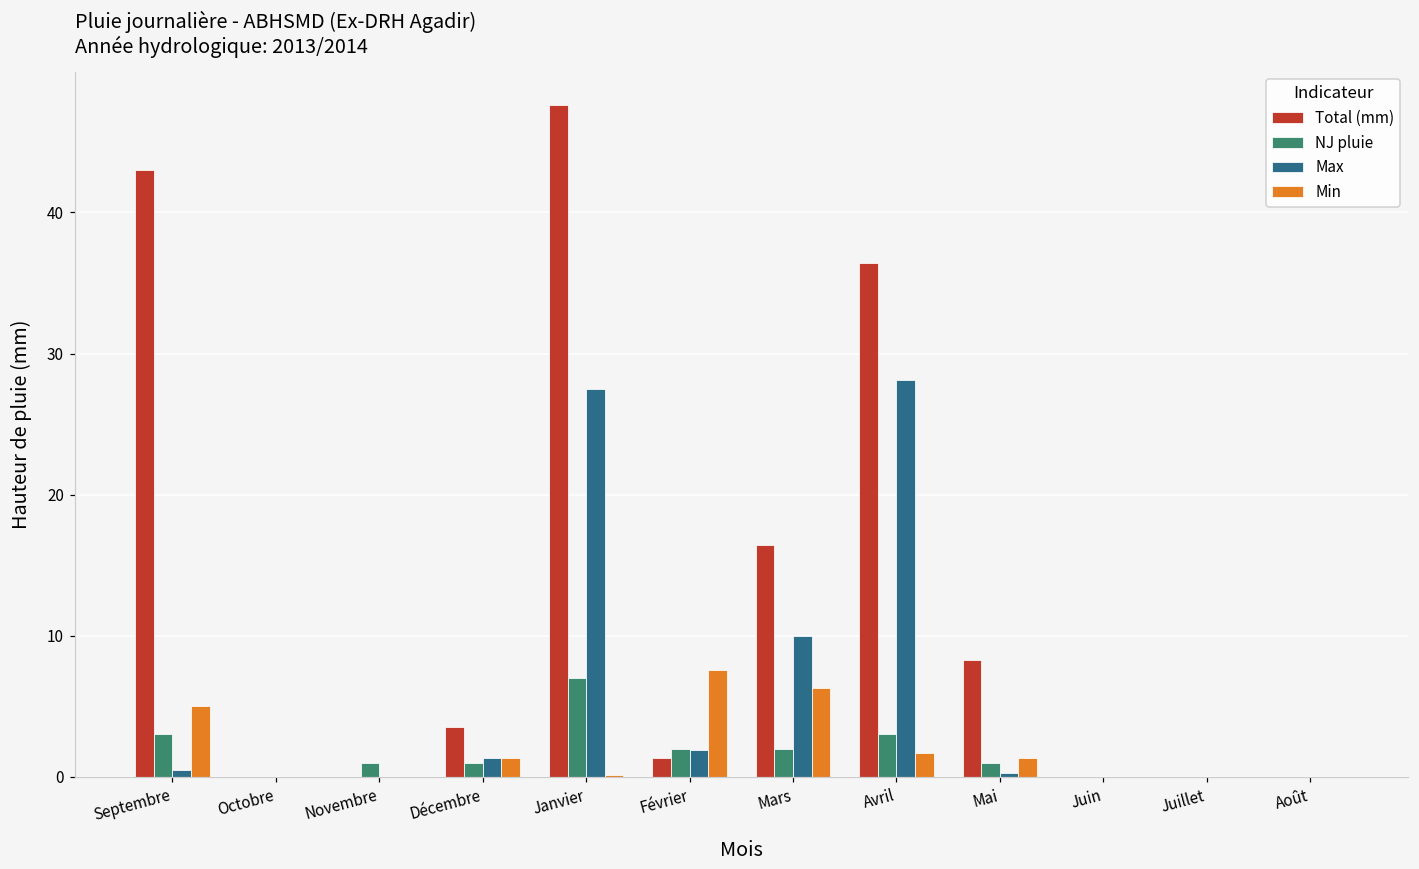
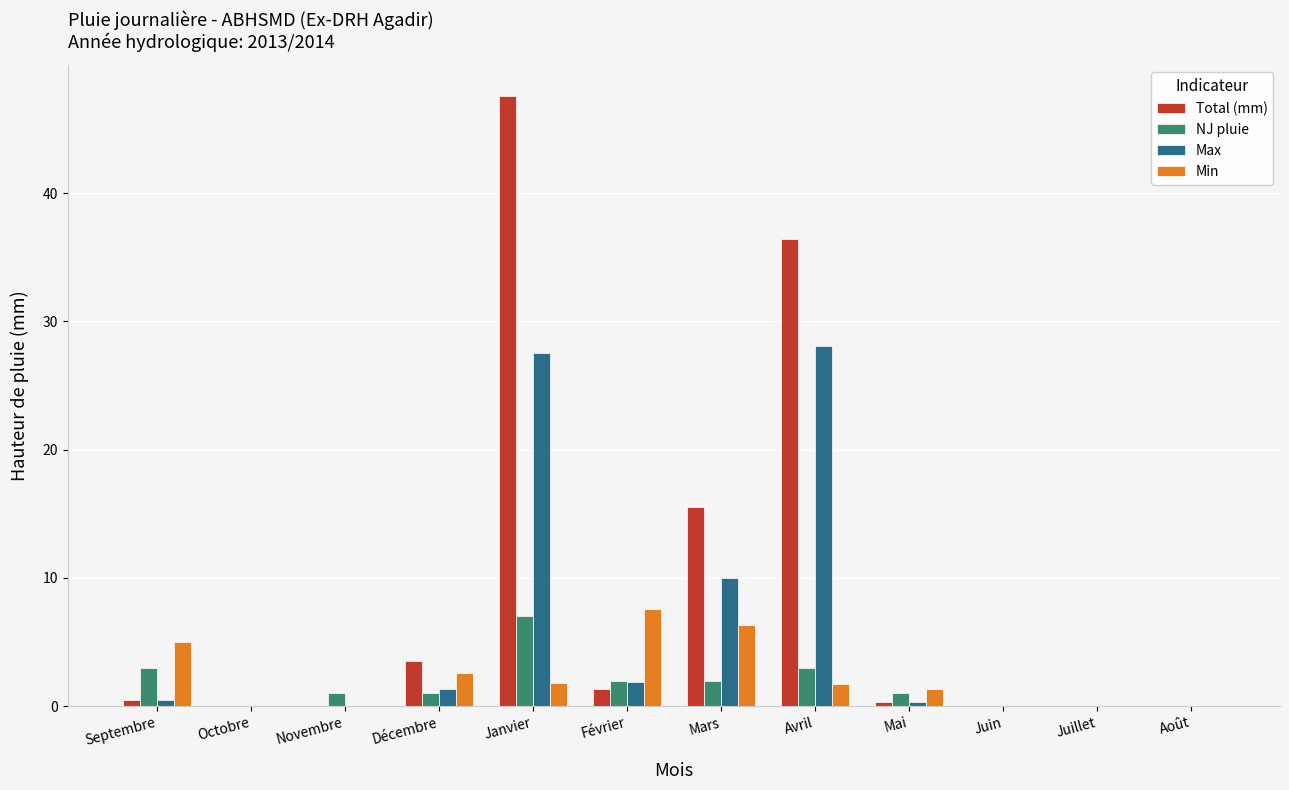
  {
    "Total (mm)": {
-     "Septembre": 43.0,
+     "Septembre": 0.5,
      "Octobre": 0.0,
      "Novembre": 0.0,
      "Décembre": 3.5,
      "Janvier": 47.6,
      "Février": 1.3,
-     "Mars": 16.4,
+     "Mars": 15.5,
      "Avril": 36.4,
-     "Mai": 8.3,
+     "Mai": 0.3,
      "Juin": 0.0,
      "Juillet": 0.0,
      "Août": 0.0
    },
    "Min": {
      "Septembre": 5.0,
      "Octobre": 0.0,
      "Novembre": 0.0,
-     "Décembre": 1.3,
-     "Janvier": 0.1,
+     "Décembre": 2.6,
+     "Janvier": 1.8,
      "Février": 7.6,
      "Mars": 6.3,
      "Avril": 1.7,
      "Mai": 1.3,
      "Juin": 0.0,
      "Juillet": 0.0,
      "Août": 0.0
    }
  }
